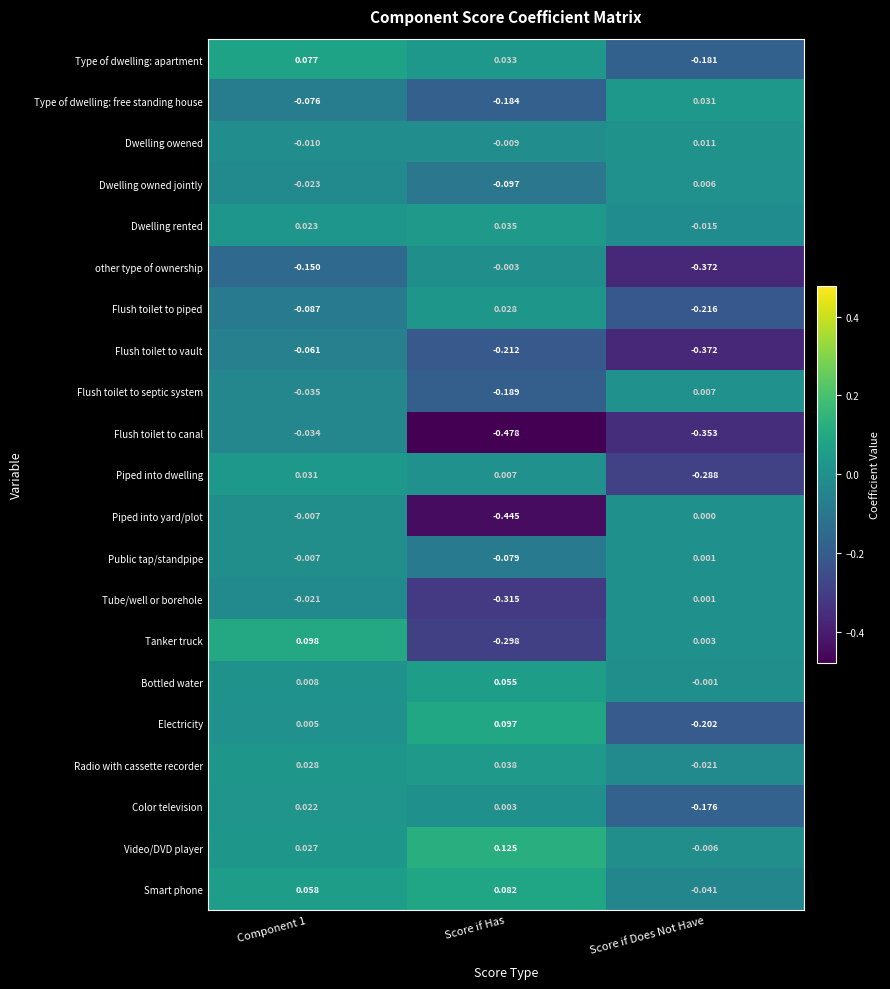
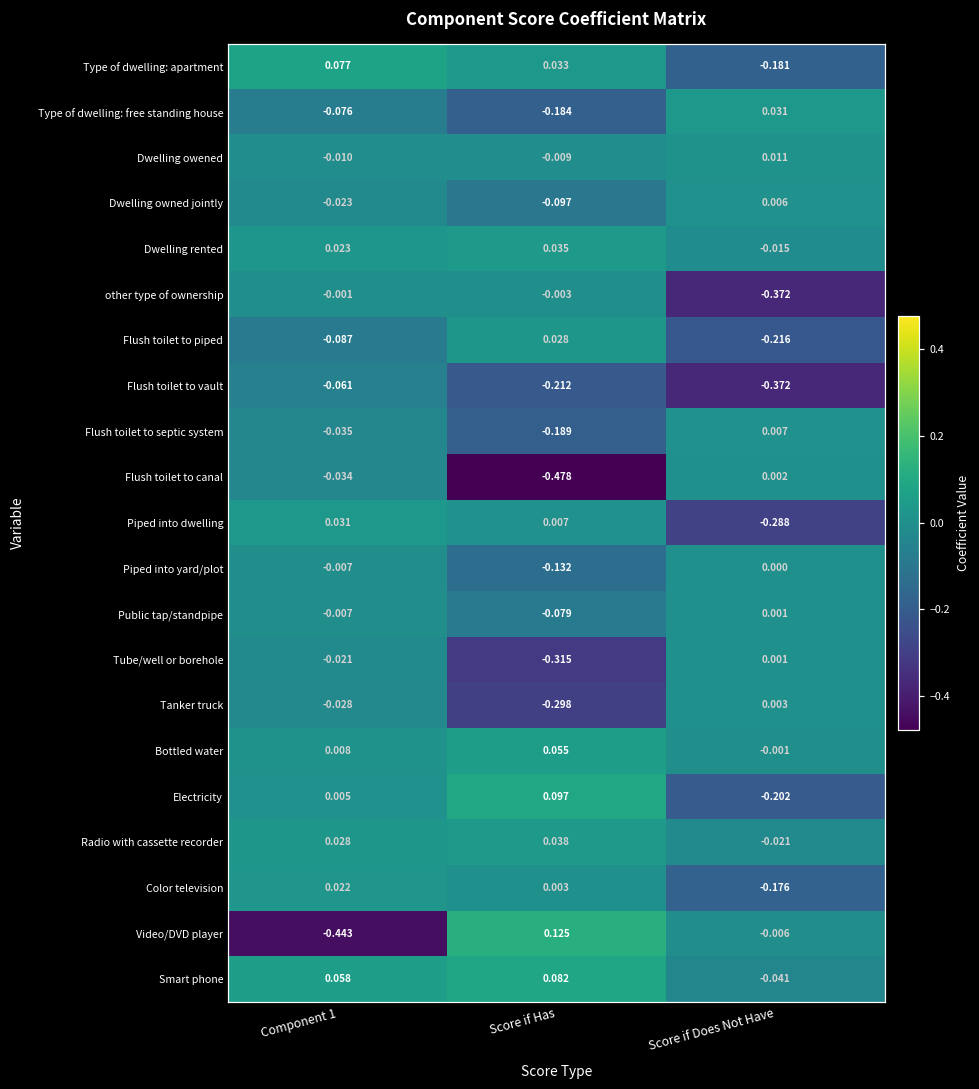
  {
    "Type of dwelling: apartment": {
      "Component 1": 0.077,
      "Score if Has": 0.033,
      "Score if Does Not Have": -0.181
    },
    "Type of dwelling: free standing house": {
      "Component 1": -0.076,
      "Score if Has": -0.184,
      "Score if Does Not Have": 0.031
    },
    "Dwelling owened": {
      "Component 1": -0.010,
      "Score if Has": -0.009,
      "Score if Does Not Have": 0.011
    },
    "Dwelling owned jointly": {
      "Component 1": -0.023,
      "Score if Has": -0.097,
      "Score if Does Not Have": 0.006
    },
    "Dwelling rented": {
      "Component 1": 0.023,
      "Score if Has": 0.035,
      "Score if Does Not Have": -0.015
    },
    "other type of ownership": {
-     "Component 1": -0.150,
+     "Component 1": -0.001,
      "Score if Has": -0.003,
      "Score if Does Not Have": -0.372
    },
    "Flush toilet to piped": {
      "Component 1": -0.087,
      "Score if Has": 0.028,
      "Score if Does Not Have": -0.216
    },
    "Flush toilet to vault": {
      "Component 1": -0.061,
      "Score if Has": -0.212,
      "Score if Does Not Have": -0.372
    },
    "Flush toilet to septic system": {
      "Component 1": -0.035,
      "Score if Has": -0.189,
      "Score if Does Not Have": 0.007
    },
    "Flush toilet to canal": {
      "Component 1": -0.034,
      "Score if Has": -0.478,
-     "Score if Does Not Have": -0.353
+     "Score if Does Not Have": 0.002
    },
    "Piped into dwelling": {
      "Component 1": 0.031,
      "Score if Has": 0.007,
      "Score if Does Not Have": -0.288
    },
    "Piped into yard/plot": {
      "Component 1": -0.007,
-     "Score if Has": -0.445,
+     "Score if Has": -0.132,
      "Score if Does Not Have": 0.000
    },
    "Public tap/standpipe": {
      "Component 1": -0.007,
      "Score if Has": -0.079,
      "Score if Does Not Have": 0.001
    },
    "Tube/well or borehole": {
      "Component 1": -0.021,
      "Score if Has": -0.315,
      "Score if Does Not Have": 0.001
    },
    "Tanker truck": {
-     "Component 1": 0.098,
+     "Component 1": -0.028,
      "Score if Has": -0.298,
      "Score if Does Not Have": 0.003
    },
    "Bottled water": {
      "Component 1": 0.008,
      "Score if Has": 0.055,
      "Score if Does Not Have": -0.001
    },
    "Electricity": {
      "Component 1": 0.005,
      "Score if Has": 0.097,
      "Score if Does Not Have": -0.202
    },
    "Radio with cassette recorder": {
      "Component 1": 0.028,
      "Score if Has": 0.038,
      "Score if Does Not Have": -0.021
    },
    "Color television": {
      "Component 1": 0.022,
      "Score if Has": 0.003,
      "Score if Does Not Have": -0.176
    },
    "Video/DVD player": {
-     "Component 1": 0.027,
+     "Component 1": -0.443,
      "Score if Has": 0.125,
      "Score if Does Not Have": -0.006
    },
    "Smart phone": {
      "Component 1": 0.058,
      "Score if Has": 0.082,
      "Score if Does Not Have": -0.041
    }
  }
